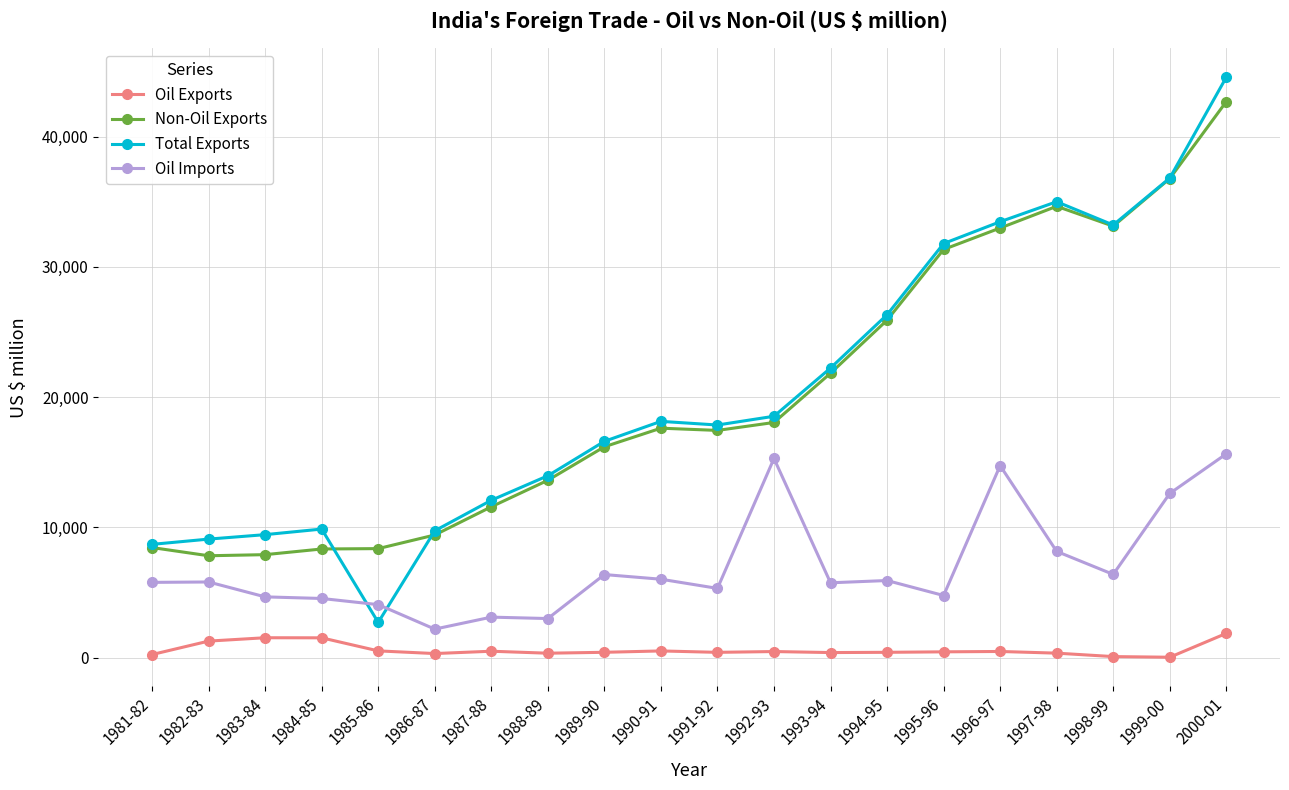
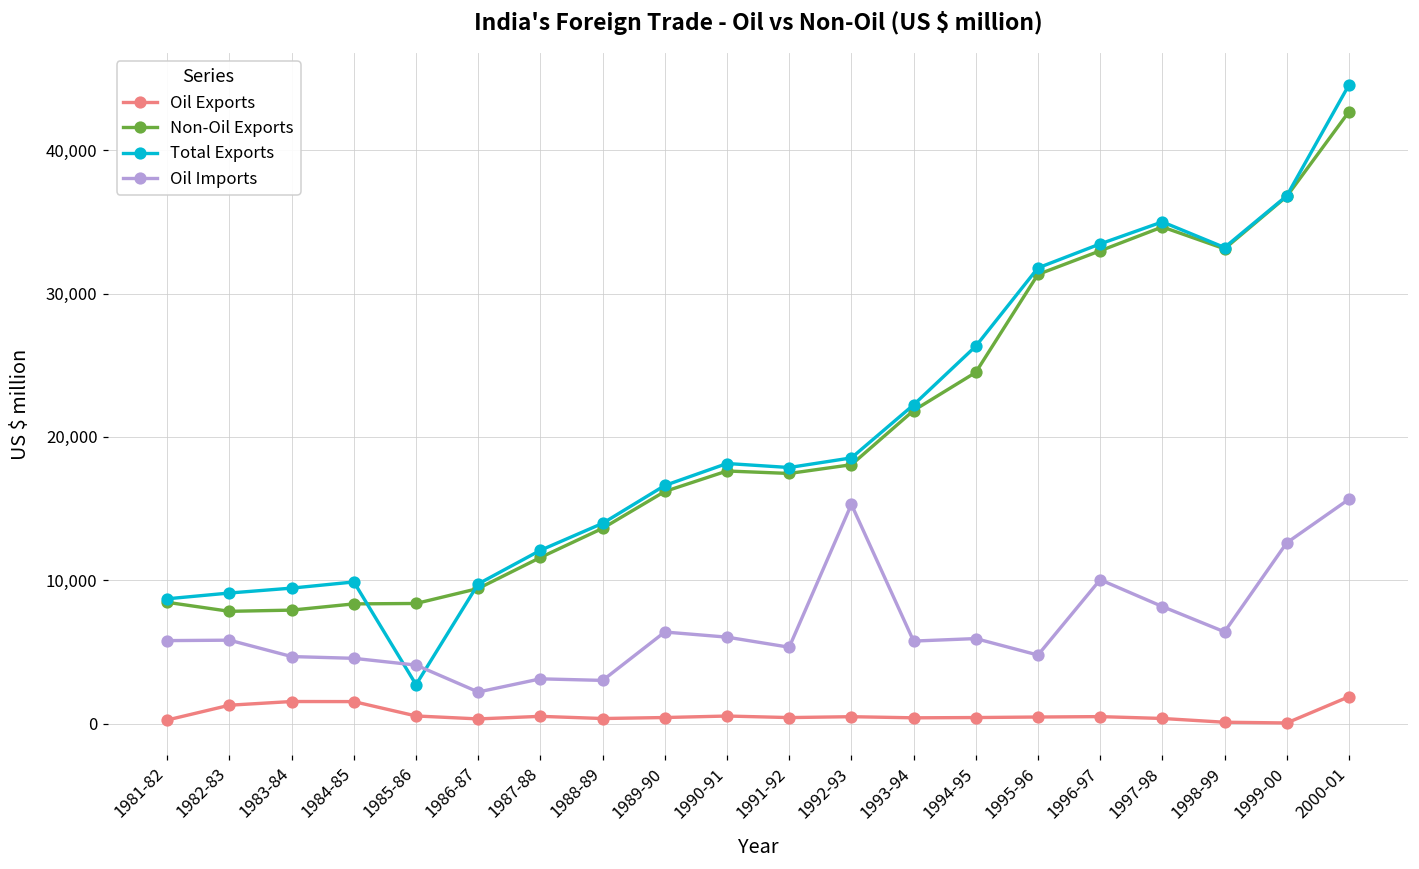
  {
    "Oil Exports": {
      "1981-82": "200",
      "1982-83": "1,300",
      "1983-84": "1,500",
      "1984-85": "1,500",
      "1985-86": "500",
      "1986-87": "300",
      "1987-88": "500",
      "1988-89": "300",
      "1989-90": "400",
      "1990-91": "500",
      "1991-92": "400",
      "1992-93": "500",
      "1993-94": "400",
      "1994-95": "400",
      "1995-96": "500",
      "1996-97": "500",
      "1997-98": "400",
      "1998-99": "100",
      "1999-00": "0",
      "2000-01": "1,900"
    },
    "Non-Oil Exports": {
      "1981-82": "8,500",
      "1982-83": "7,800",
      "1983-84": "7,900",
      "1984-85": "8,300",
      "1985-86": "8,400",
      "1986-87": "9,400",
      "1987-88": "11,600",
      "1988-89": "13,600",
      "1989-90": "16,200",
      "1990-91": "17,600",
      "1991-92": "17,500",
      "1992-93": "18,100",
      "1993-94": "21,800",
-     "1994-95": "25,900",
+     "1994-95": "24,500",
      "1995-96": "31,300",
      "1996-97": "33,000",
      "1997-98": "34,700",
      "2000-01": "42,700"
    },
    "Total Exports": {
      "1981-82": "8,700",
      "1982-83": "9,100",
      "1983-84": "9,400",
      "1984-85": "9,900",
      "1985-86": "2,700",
      "1986-87": "9,700",
      "1987-88": "12,100",
      "1988-89": "14,000",
      "1989-90": "16,600",
      "1990-91": "18,100",
      "1991-92": "17,900",
      "1992-93": "18,500",
      "1993-94": "22,200",
      "1994-95": "26,300",
      "1995-96": "31,800",
      "1996-97": "33,500",
      "1997-98": "35,000",
      "2000-01": "44,600"
    },
    "Oil Imports": {
      "1981-82": "5,800",
      "1982-83": "5,800",
      "1983-84": "4,700",
      "1984-85": "4,500",
      "1985-86": "4,100",
      "1986-87": "2,200",
      "1987-88": "3,100",
      "1988-89": "3,000",
      "1989-90": "6,400",
      "1990-91": "6,000",
      "1991-92": "5,300",
      "1992-93": "15,300",
      "1993-94": "5,800",
      "1994-95": "5,900",
      "1995-96": "4,800",
-     "1996-97": "14,700",
+     "1996-97": "10,000",
      "1997-98": "8,200",
      "1998-99": "6,400",
      "1999-00": "12,600",
      "2000-01": "15,700"
    }
  }
